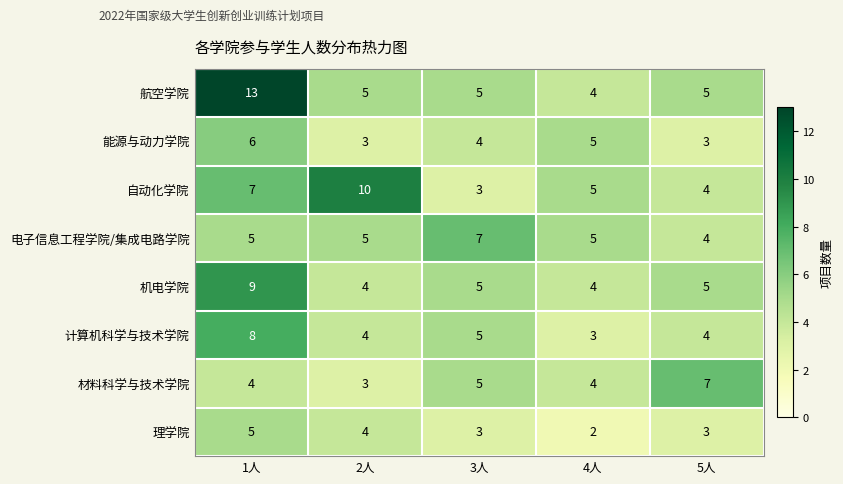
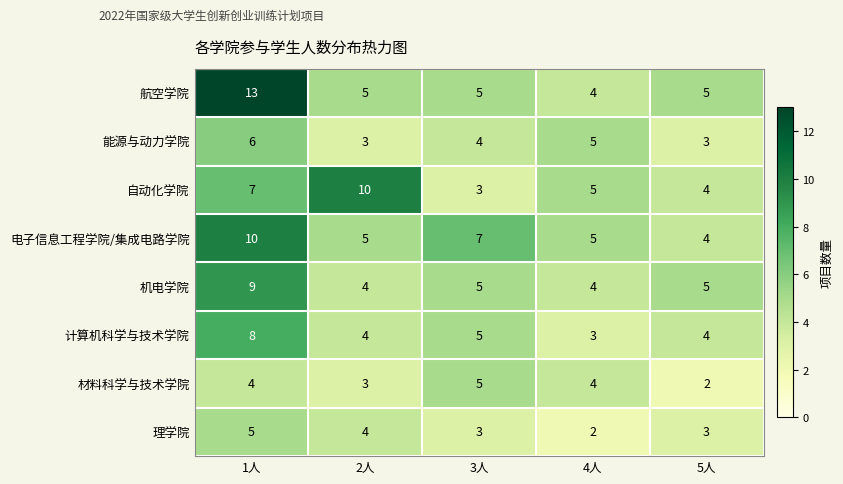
  {
    "航空学院": {
      "1人": 13,
      "2人": 5,
      "3人": 5,
      "4人": 4,
      "5人": 5
    },
    "能源与动力学院": {
      "1人": 6,
      "2人": 3,
      "3人": 4,
      "4人": 5,
      "5人": 3
    },
    "自动化学院": {
      "1人": 7,
      "2人": 10,
      "3人": 3,
      "4人": 5,
      "5人": 4
    },
    "电子信息工程学院/集成电路学院": {
-     "1人": 5,
+     "1人": 10,
      "2人": 5,
      "3人": 7,
      "4人": 5,
      "5人": 4
    },
    "机电学院": {
      "1人": 9,
      "2人": 4,
      "3人": 5,
      "4人": 4,
      "5人": 5
    },
    "计算机科学与技术学院": {
      "1人": 8,
      "2人": 4,
      "3人": 5,
      "4人": 3,
      "5人": 4
    },
    "材料科学与技术学院": {
      "1人": 4,
      "2人": 3,
      "3人": 5,
      "4人": 4,
-     "5人": 7
+     "5人": 2
    },
    "理学院": {
      "1人": 5,
      "2人": 4,
      "3人": 3,
      "4人": 2,
      "5人": 3
    }
  }
